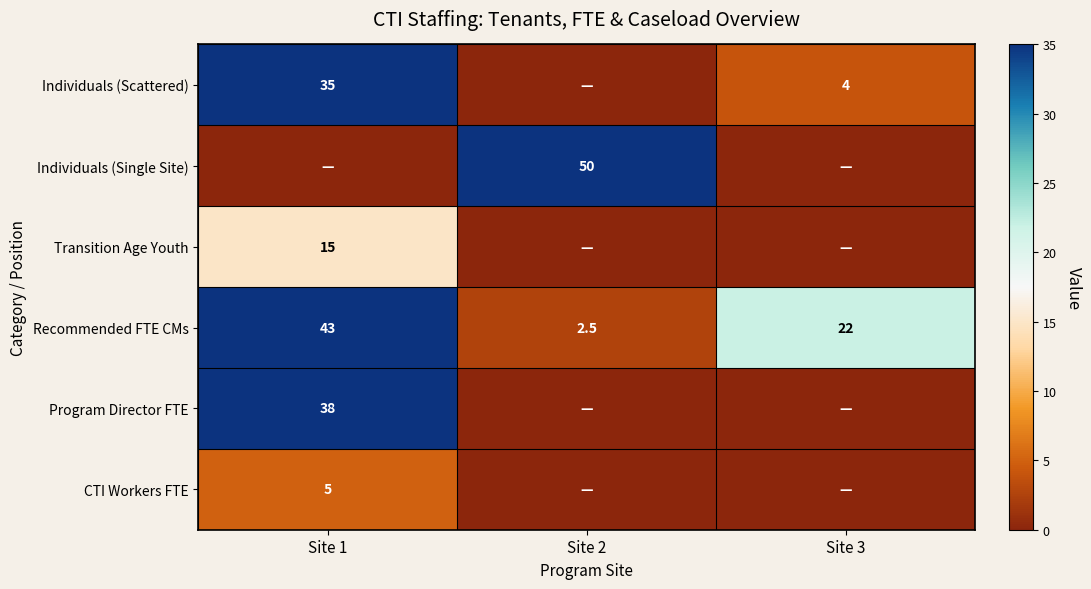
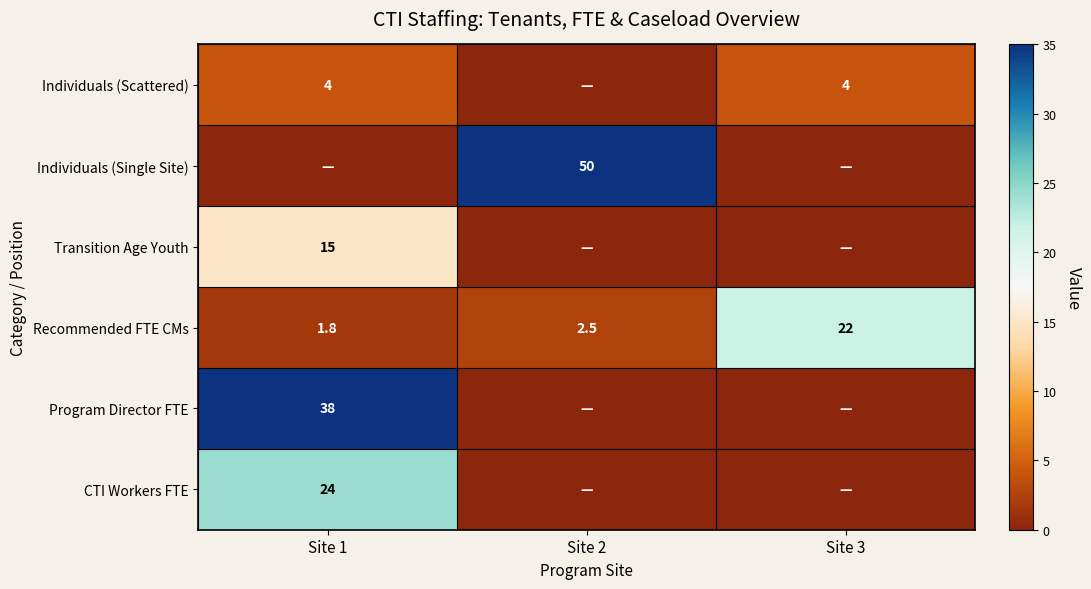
  {
    "Individuals (Scattered)": {
-     "Site 1": 35,
+     "Site 1": 4,
      "Site 3": 4
    },
    "Individuals (Single Site)": {
      "Site 2": 50
    },
    "Transition Age Youth": {
      "Site 1": 15
    },
    "Recommended FTE CMs": {
-     "Site 1": 43,
+     "Site 1": 1.8,
      "Site 2": 2.5,
      "Site 3": 22
    },
    "Program Director FTE": {
      "Site 1": 38
    },
    "CTI Workers FTE": {
-     "Site 1": 5
+     "Site 1": 24
    }
  }
